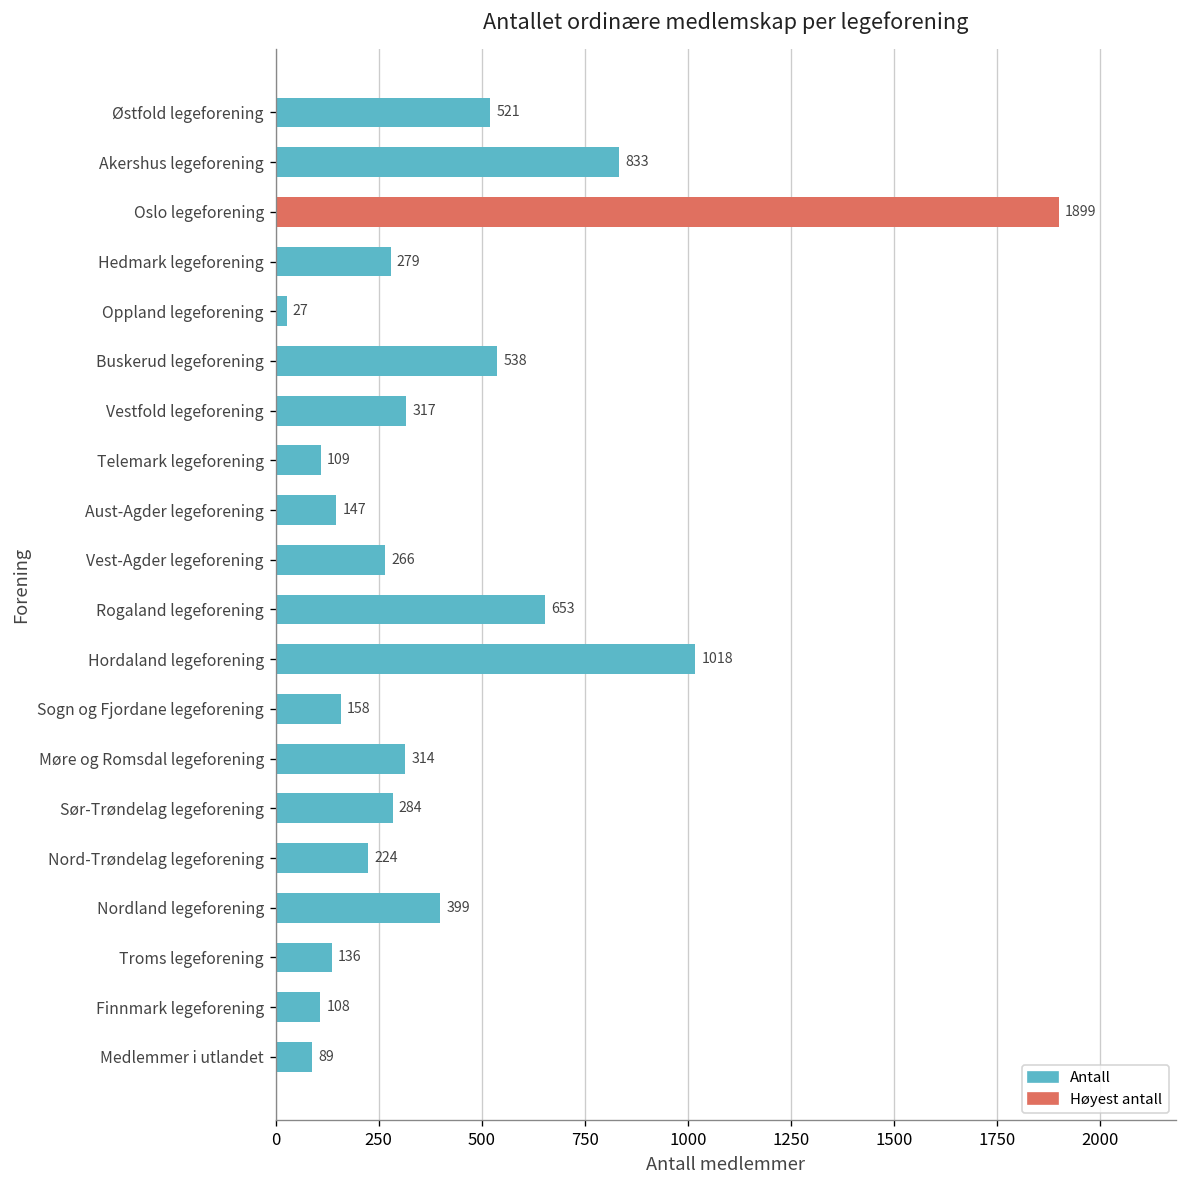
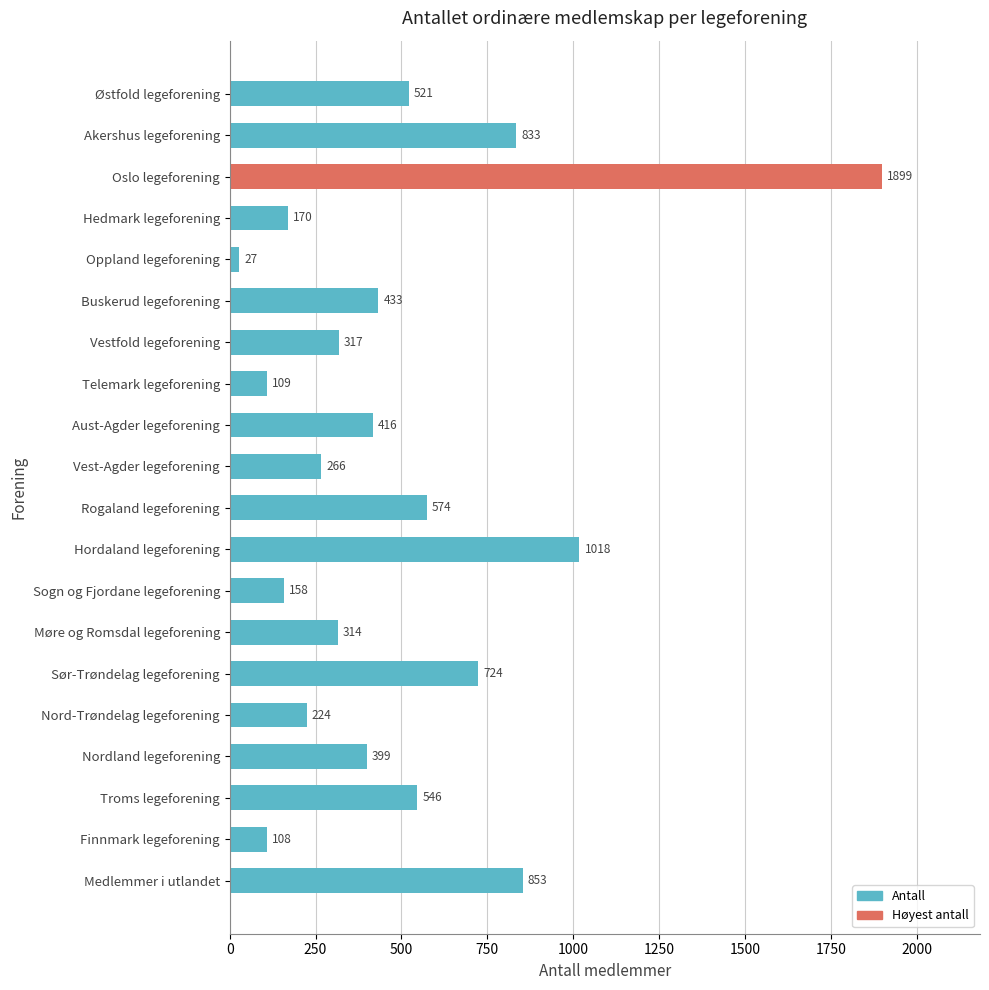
  {
    "Østfold legeforening": 521,
    "Akershus legeforening": 833,
    "Oslo legeforening": 1899,
-   "Hedmark legeforening": 279,
+   "Hedmark legeforening": 170,
    "Oppland legeforening": 27,
-   "Buskerud legeforening": 538,
+   "Buskerud legeforening": 433,
    "Vestfold legeforening": 317,
    "Telemark legeforening": 109,
-   "Aust-Agder legeforening": 147,
+   "Aust-Agder legeforening": 416,
    "Vest-Agder legeforening": 266,
-   "Rogaland legeforening": 653,
+   "Rogaland legeforening": 574,
    "Hordaland legeforening": 1018,
    "Sogn og Fjordane legeforening": 158,
    "Møre og Romsdal legeforening": 314,
-   "Sør-Trøndelag legeforening": 284,
+   "Sør-Trøndelag legeforening": 724,
    "Nord-Trøndelag legeforening": 224,
    "Nordland legeforening": 399,
-   "Troms legeforening": 136,
+   "Troms legeforening": 546,
    "Finnmark legeforening": 108,
-   "Medlemmer i utlandet": 89
+   "Medlemmer i utlandet": 853
  }
